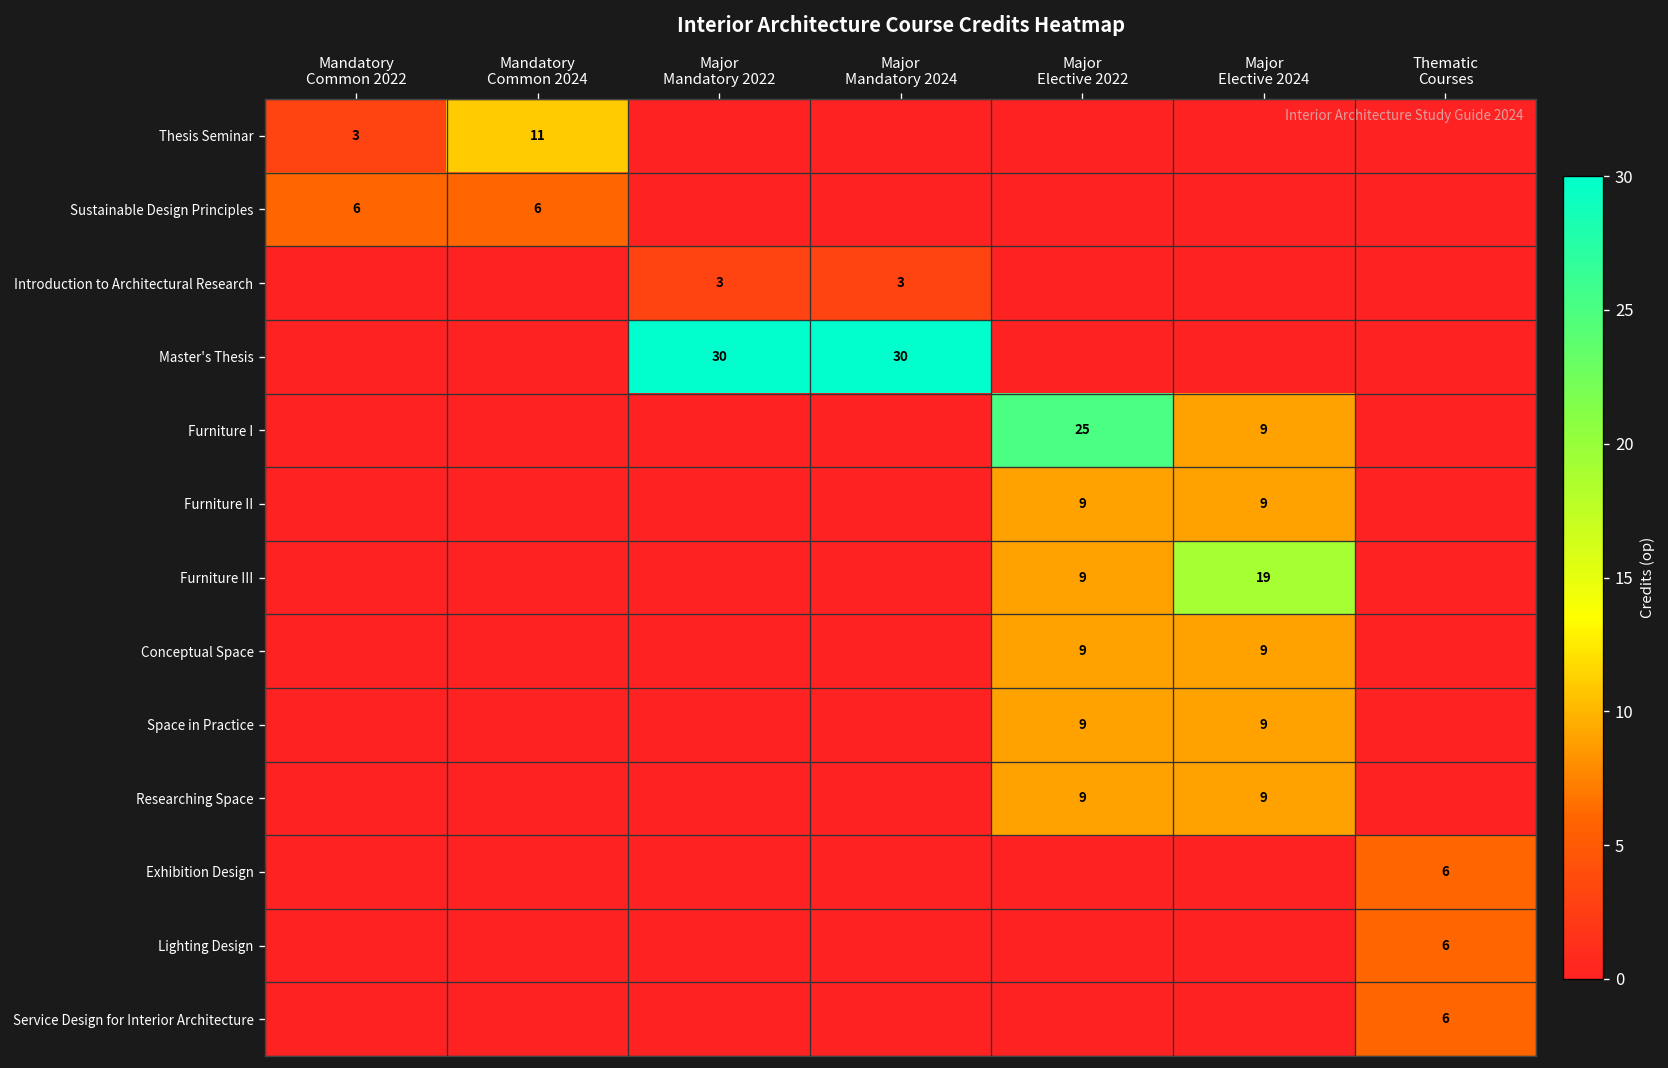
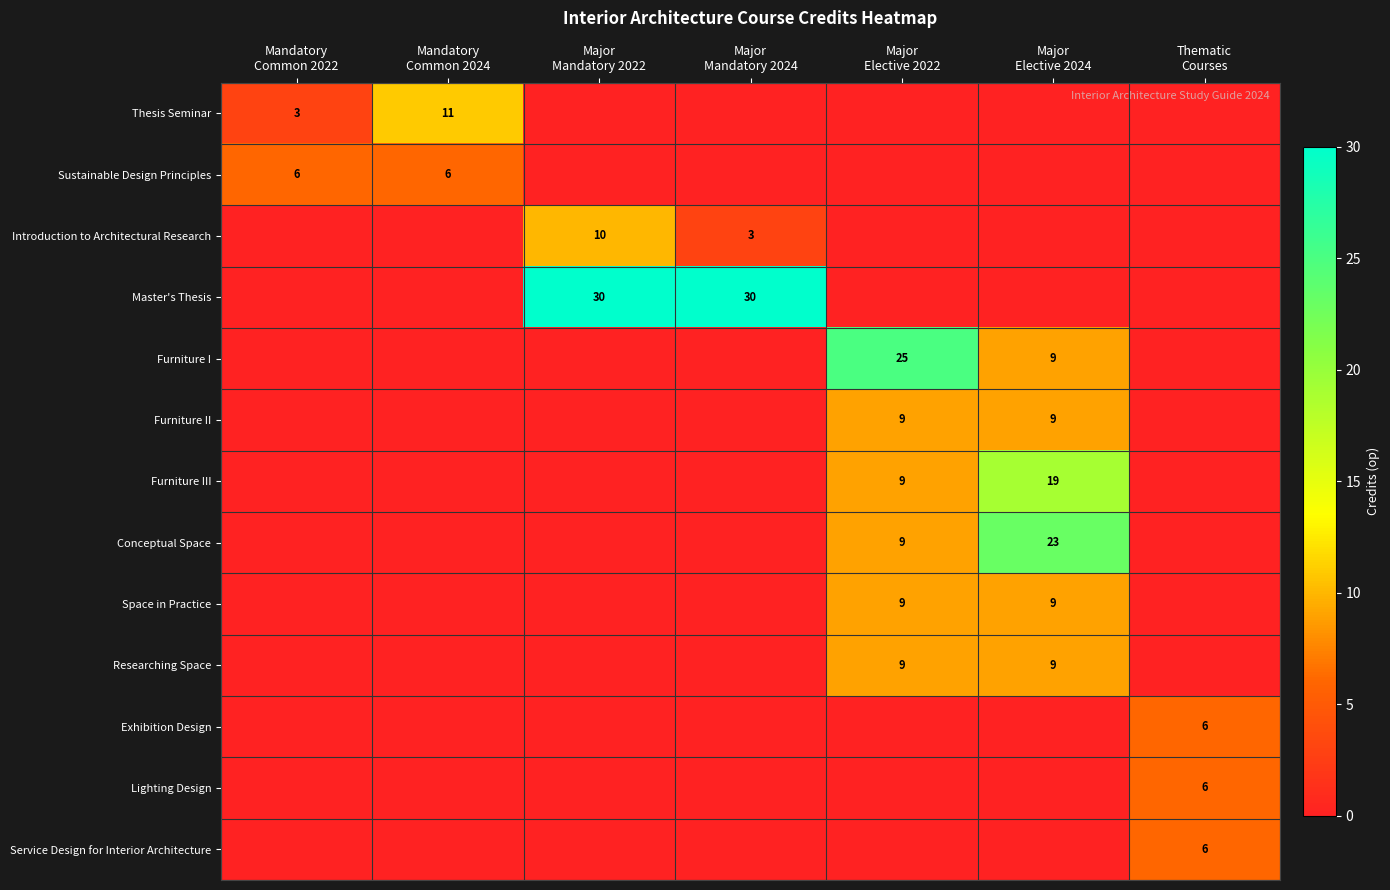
  {
    "Thesis Seminar": {
      "Mandatory Common 2022": 3,
      "Mandatory Common 2024": 11,
      "Thematic Courses": 2024
    },
    "Sustainable Design Principles": {
      "Mandatory Common 2022": 6,
      "Mandatory Common 2024": 6
    },
    "Introduction to Architectural Research": {
-     "Major Mandatory 2022": 3,
+     "Major Mandatory 2022": 10,
      "Major Mandatory 2024": 3
    },
    "Master's Thesis": {
      "Major Mandatory 2022": 30,
      "Major Mandatory 2024": 30
    },
    "Furniture I": {
      "Major Elective 2022": 25,
      "Major Elective 2024": 9
    },
    "Furniture II": {
      "Major Elective 2022": 9,
      "Major Elective 2024": 9
    },
    "Furniture III": {
      "Major Elective 2022": 9,
      "Major Elective 2024": 19
    },
    "Conceptual Space": {
      "Major Elective 2022": 9,
-     "Major Elective 2024": 9
+     "Major Elective 2024": 23
    },
    "Space in Practice": {
      "Major Elective 2022": 9,
      "Major Elective 2024": 9
    },
    "Researching Space": {
      "Major Elective 2022": 9,
      "Major Elective 2024": 9
    },
    "Exhibition Design": {
      "Thematic Courses": 6
    },
    "Lighting Design": {
      "Thematic Courses": 6
    },
    "Service Design for Interior Architecture": {
      "Thematic Courses": 6
    }
  }
